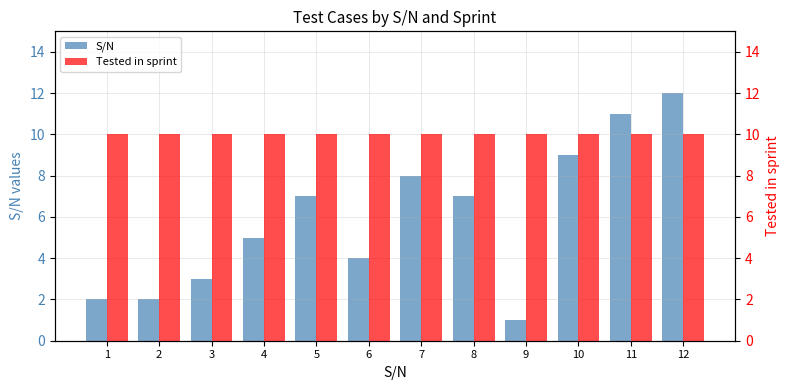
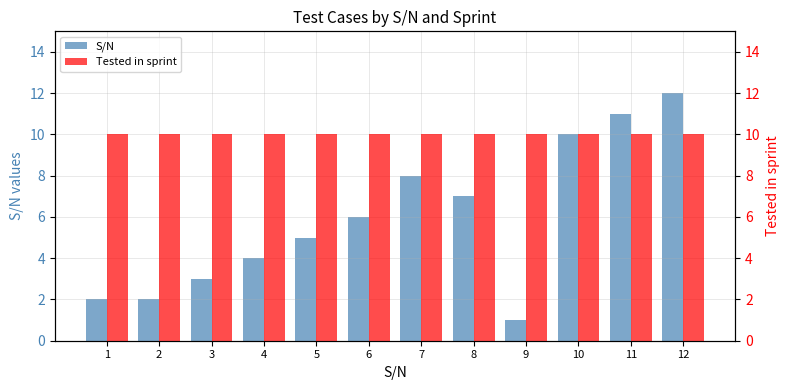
  {
    "S/N": {
      "1": 2,
      "2": 2,
      "3": 3,
-     "4": 5,
-     "5": 7,
-     "6": 4,
+     "4": 4,
+     "5": 5,
+     "6": 6,
      "7": 8,
      "8": 7,
      "9": 1,
-     "10": 9,
+     "10": 10,
      "11": 11,
      "12": 12
    },
    "Tested in sprint": {
      "1": 10.0,
      "2": 10.0,
      "3": 10.0,
      "4": 10.0,
      "5": 10.0,
      "6": 10.0,
      "7": 10.0,
      "8": 10.0,
      "9": 10.0,
      "10": 10.0,
      "11": 10.0,
      "12": 10.0
    }
  }
